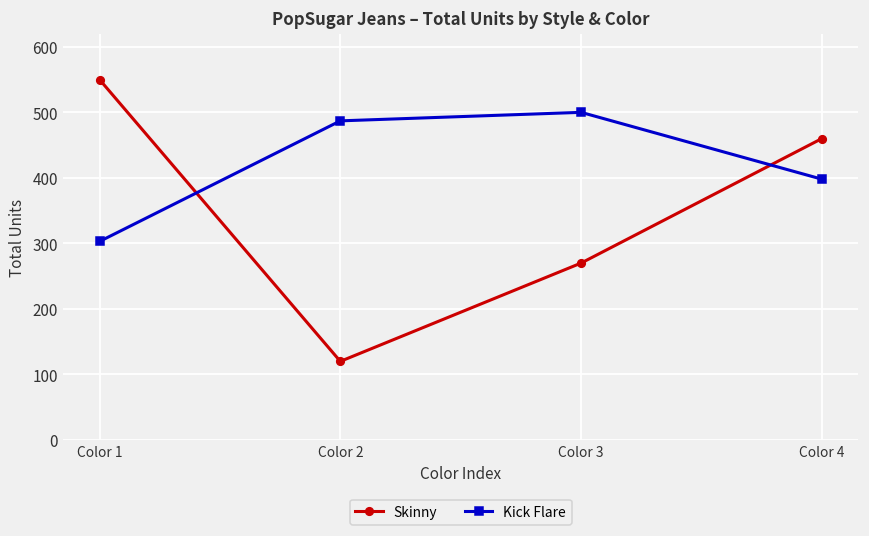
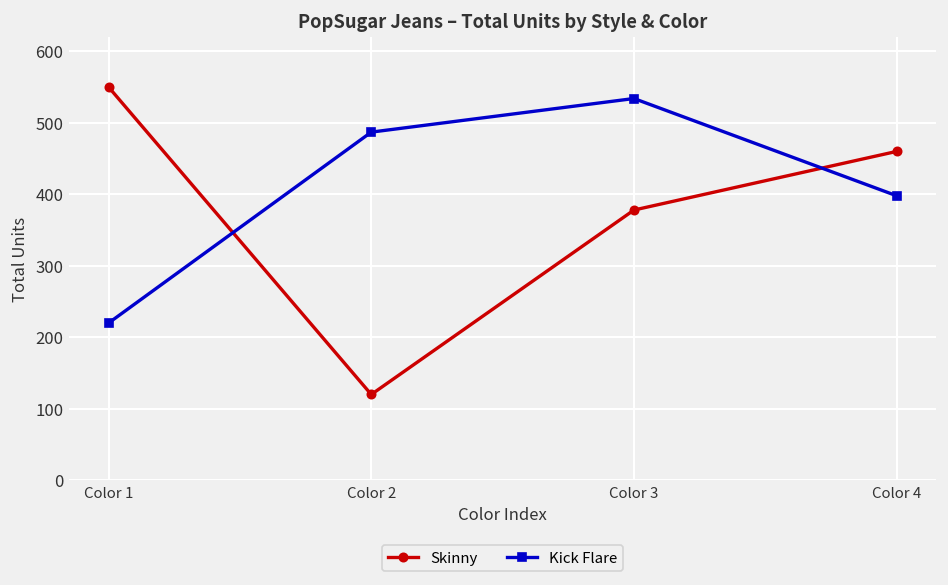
  {
    "Skinny": {
      "Color 1": 550,
      "Color 2": 120,
-     "Color 3": 270,
+     "Color 3": 380,
      "Color 4": 460
    },
    "Kick Flare": {
-     "Color 1": 300,
+     "Color 1": 220,
      "Color 2": 490,
-     "Color 3": 500,
+     "Color 3": 530,
      "Color 4": 400
    }
  }
